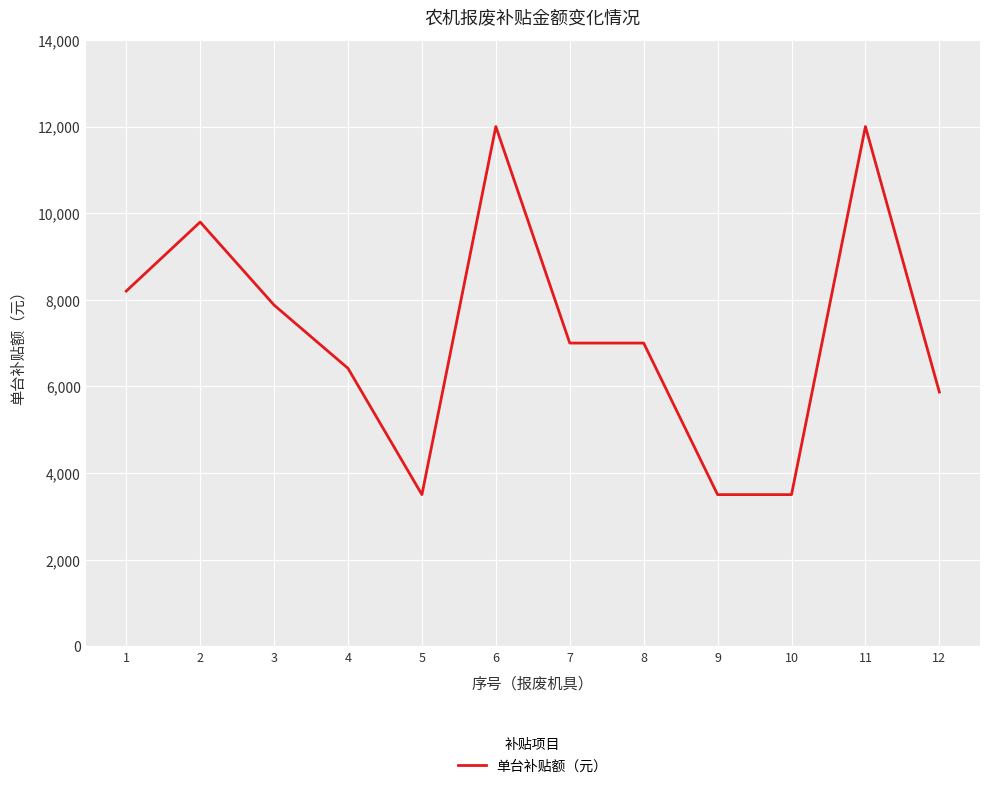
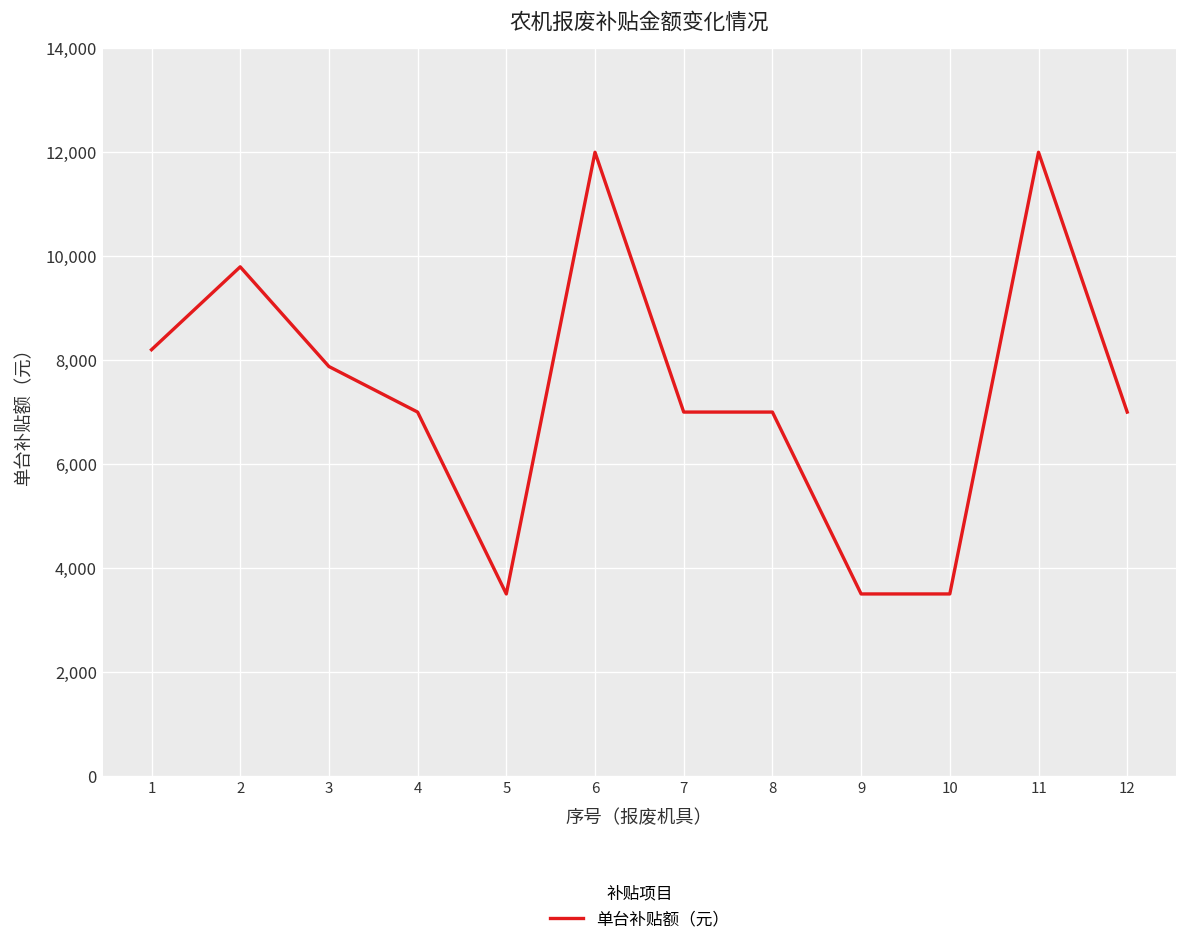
  {
    "1": "8,200",
    "2": "9,800",
    "3": "7,900",
-   "4": "6,400",
+   "4": "7,000",
    "5": "3,500",
    "6": "12,000",
    "7": "7,000",
    "8": "7,000",
    "9": "3,500",
    "10": "3,500",
    "11": "12,000",
-   "12": "5,900"
+   "12": "7,000"
  }
